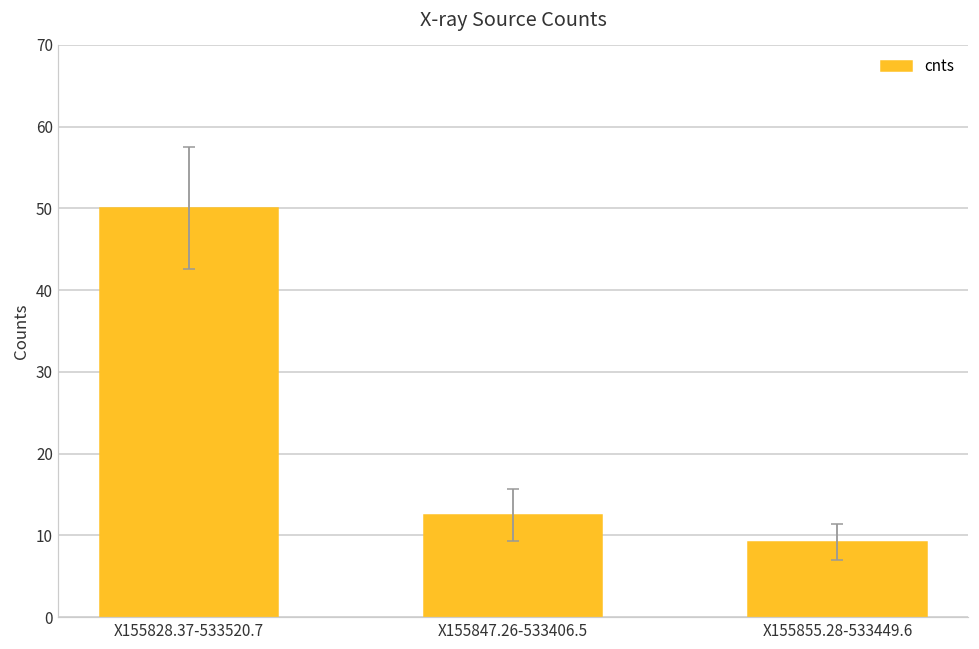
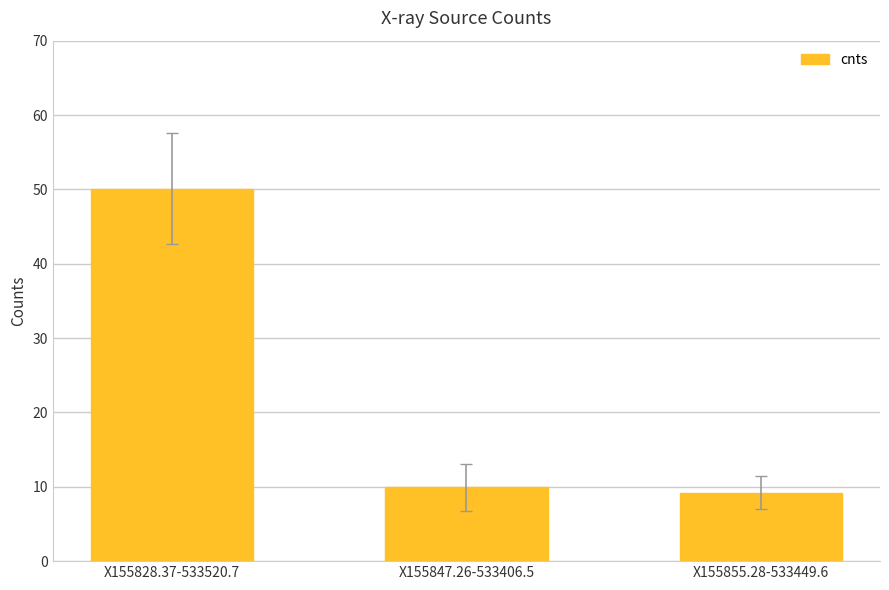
  {
    "cnts": {
      "X155828.37-533520.7": 50,
-     "X155847.26-533406.5": 13,
+     "X155847.26-533406.5": 10,
      "X155855.28-533449.6": 9
    }
  }
